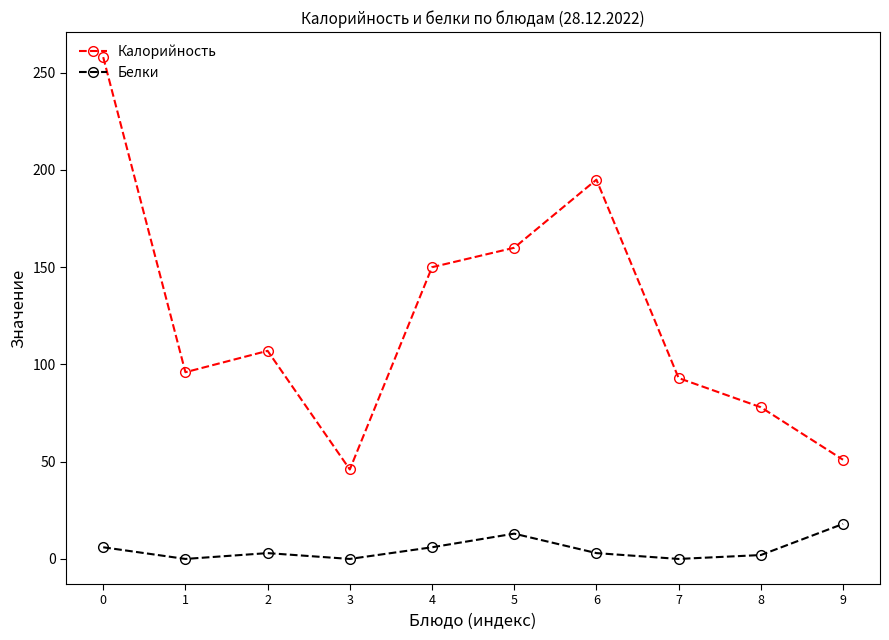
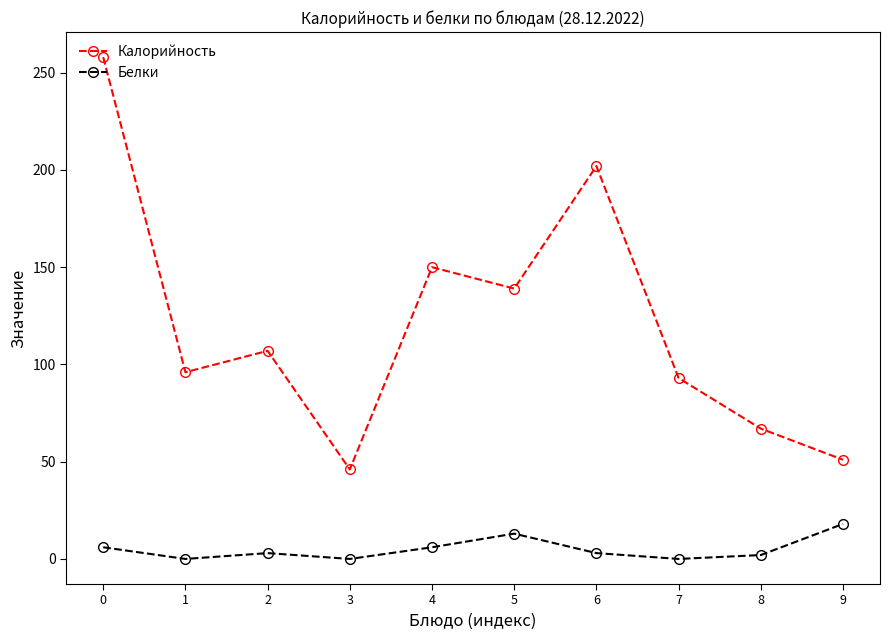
  {
    "Калорийность": {
      "0": 258,
      "1": 96,
      "2": 107,
      "3": 46,
      "4": 150,
-     "5": 160,
-     "6": 195,
+     "5": 139,
+     "6": 202,
      "7": 93,
-     "8": 78,
+     "8": 67,
      "9": 51
    },
    "Белки": {
      "0": 6,
      "1": 0,
      "2": 3,
      "3": 0,
      "4": 6,
      "5": 13,
      "6": 3,
      "7": 0,
      "8": 2,
      "9": 18
    }
  }
